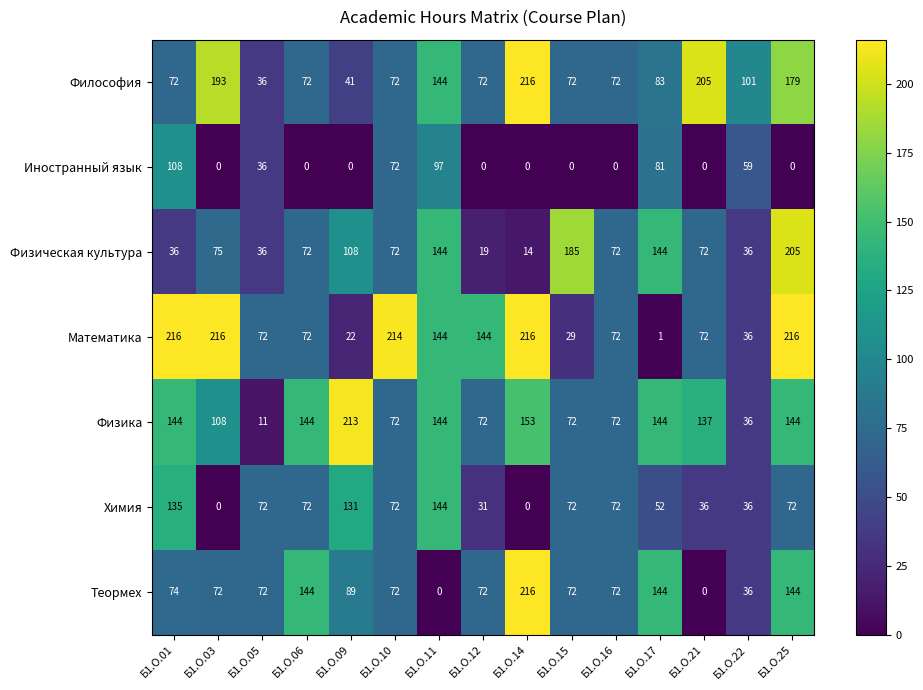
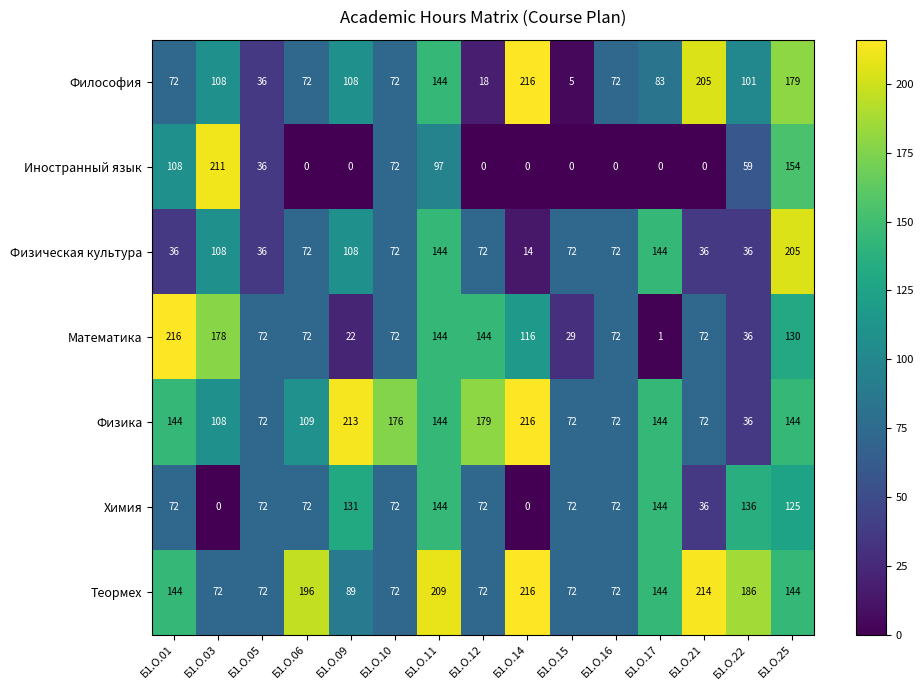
  {
    "Философия": {
      "Б1.О.01": 72,
-     "Б1.О.03": 193,
+     "Б1.О.03": 108,
      "Б1.О.05": 36,
      "Б1.О.06": 72,
-     "Б1.О.09": 41,
+     "Б1.О.09": 108,
      "Б1.О.10": 72,
      "Б1.О.11": 144,
-     "Б1.О.12": 72,
+     "Б1.О.12": 18,
      "Б1.О.14": 216,
-     "Б1.О.15": 72,
+     "Б1.О.15": 5,
      "Б1.О.16": 72,
      "Б1.О.17": 83,
      "Б1.О.21": 205,
      "Б1.О.22": 101,
      "Б1.О.25": 179
    },
    "Иностранный язык": {
      "Б1.О.01": 108,
-     "Б1.О.03": 0,
+     "Б1.О.03": 211,
      "Б1.О.05": 36,
      "Б1.О.06": 0,
      "Б1.О.09": 0,
      "Б1.О.10": 72,
      "Б1.О.11": 97,
      "Б1.О.12": 0,
      "Б1.О.14": 0,
      "Б1.О.15": 0,
      "Б1.О.16": 0,
-     "Б1.О.17": 81,
+     "Б1.О.17": 0,
      "Б1.О.21": 0,
      "Б1.О.22": 59,
-     "Б1.О.25": 0
+     "Б1.О.25": 154
    },
    "Физическая культура": {
      "Б1.О.01": 36,
-     "Б1.О.03": 75,
+     "Б1.О.03": 108,
      "Б1.О.05": 36,
      "Б1.О.06": 72,
      "Б1.О.09": 108,
      "Б1.О.10": 72,
      "Б1.О.11": 144,
-     "Б1.О.12": 19,
+     "Б1.О.12": 72,
      "Б1.О.14": 14,
-     "Б1.О.15": 185,
+     "Б1.О.15": 72,
      "Б1.О.16": 72,
      "Б1.О.17": 144,
-     "Б1.О.21": 72,
+     "Б1.О.21": 36,
      "Б1.О.22": 36,
      "Б1.О.25": 205
    },
    "Математика": {
      "Б1.О.01": 216,
-     "Б1.О.03": 216,
+     "Б1.О.03": 178,
      "Б1.О.05": 72,
      "Б1.О.06": 72,
      "Б1.О.09": 22,
-     "Б1.О.10": 214,
+     "Б1.О.10": 72,
      "Б1.О.11": 144,
      "Б1.О.12": 144,
-     "Б1.О.14": 216,
+     "Б1.О.14": 116,
      "Б1.О.15": 29,
      "Б1.О.16": 72,
      "Б1.О.17": 1,
      "Б1.О.21": 72,
      "Б1.О.22": 36,
-     "Б1.О.25": 216
+     "Б1.О.25": 130
    },
    "Физика": {
      "Б1.О.01": 144,
      "Б1.О.03": 108,
-     "Б1.О.05": 11,
-     "Б1.О.06": 144,
+     "Б1.О.05": 72,
+     "Б1.О.06": 109,
      "Б1.О.09": 213,
-     "Б1.О.10": 72,
+     "Б1.О.10": 176,
      "Б1.О.11": 144,
-     "Б1.О.12": 72,
-     "Б1.О.14": 153,
+     "Б1.О.12": 179,
+     "Б1.О.14": 216,
      "Б1.О.15": 72,
      "Б1.О.16": 72,
      "Б1.О.17": 144,
-     "Б1.О.21": 137,
+     "Б1.О.21": 72,
      "Б1.О.22": 36,
      "Б1.О.25": 144
    },
    "Химия": {
-     "Б1.О.01": 135,
+     "Б1.О.01": 72,
      "Б1.О.03": 0,
      "Б1.О.05": 72,
      "Б1.О.06": 72,
      "Б1.О.09": 131,
      "Б1.О.10": 72,
      "Б1.О.11": 144,
-     "Б1.О.12": 31,
+     "Б1.О.12": 72,
      "Б1.О.14": 0,
      "Б1.О.15": 72,
      "Б1.О.16": 72,
-     "Б1.О.17": 52,
+     "Б1.О.17": 144,
      "Б1.О.21": 36,
-     "Б1.О.22": 36,
-     "Б1.О.25": 72
+     "Б1.О.22": 136,
+     "Б1.О.25": 125
    },
    "Теормех": {
-     "Б1.О.01": 74,
+     "Б1.О.01": 144,
      "Б1.О.03": 72,
      "Б1.О.05": 72,
-     "Б1.О.06": 144,
+     "Б1.О.06": 196,
      "Б1.О.09": 89,
      "Б1.О.10": 72,
-     "Б1.О.11": 0,
+     "Б1.О.11": 209,
      "Б1.О.12": 72,
      "Б1.О.14": 216,
      "Б1.О.15": 72,
      "Б1.О.16": 72,
      "Б1.О.17": 144,
-     "Б1.О.21": 0,
-     "Б1.О.22": 36,
+     "Б1.О.21": 214,
+     "Б1.О.22": 186,
      "Б1.О.25": 144
    }
  }
